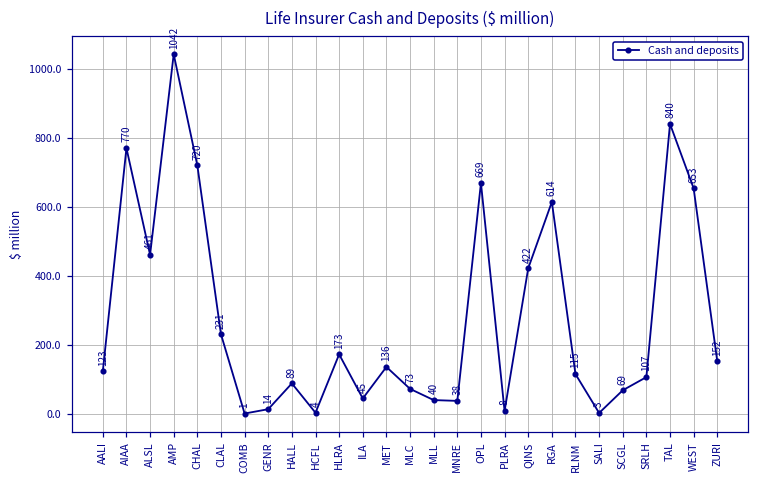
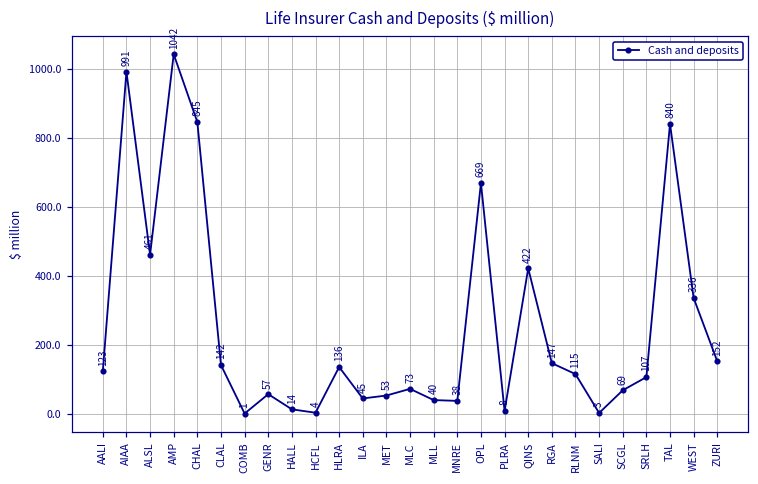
  {
    "AALI": 123,
-   "AIAA": 770,
+   "AIAA": 991,
    "ALSL": 461,
    "AMP": 1042,
-   "CHAL": 720,
-   "CLAL": 231,
+   "CHAL": 845,
+   "CLAL": 142,
    "COMB": 1,
-   "GENR": 14,
-   "HALL": 89,
+   "GENR": 57,
+   "HALL": 14,
    "HCFL": 4,
-   "HLRA": 173,
+   "HLRA": 136,
    "ILA": 45,
-   "MET": 136,
+   "MET": 53,
    "MLC": 73,
    "MLL": 40,
    "MNRE": 38,
    "OPL": 669,
    "PLRA": 8,
    "QINS": 422,
-   "RGA": 614,
+   "RGA": 147,
    "RLNM": 115,
    "SALI": 3,
    "SCGL": 69,
    "SRLH": 107,
    "TAL": 840,
-   "WEST": 653,
+   "WEST": 336,
    "ZURI": 152
  }
